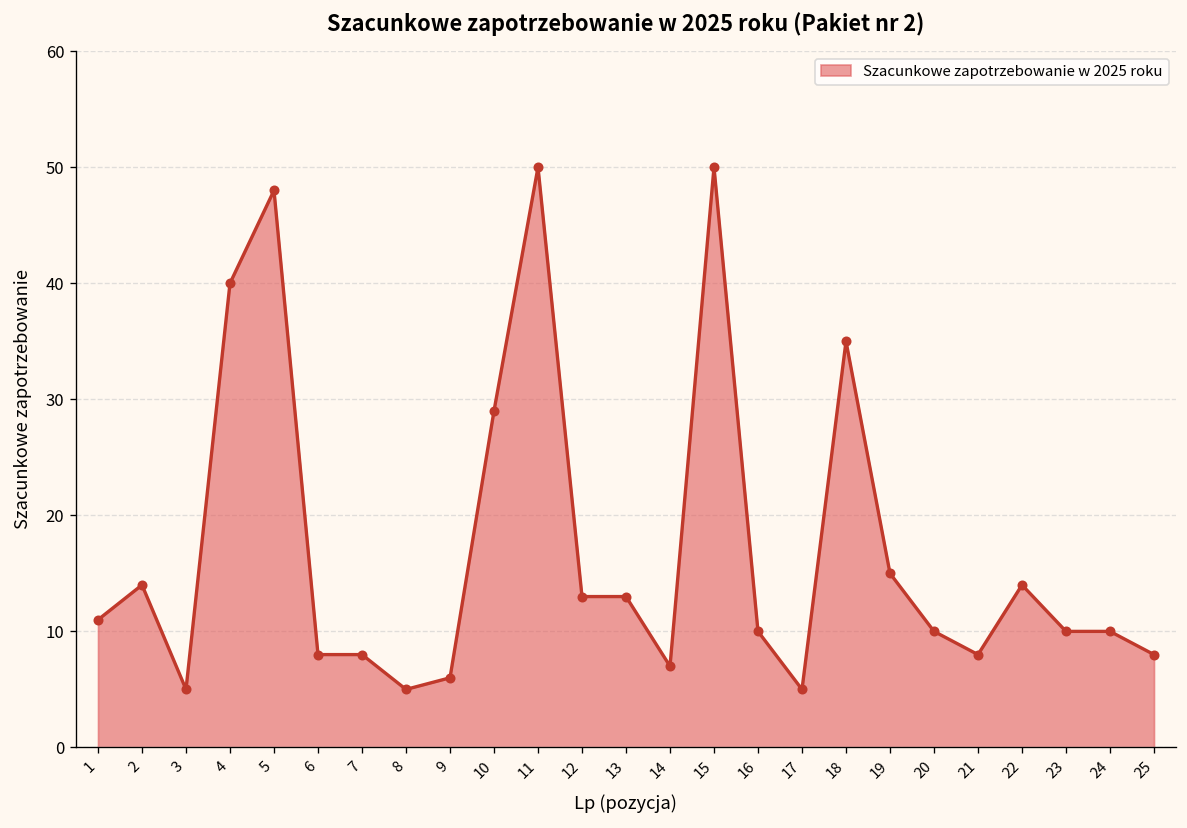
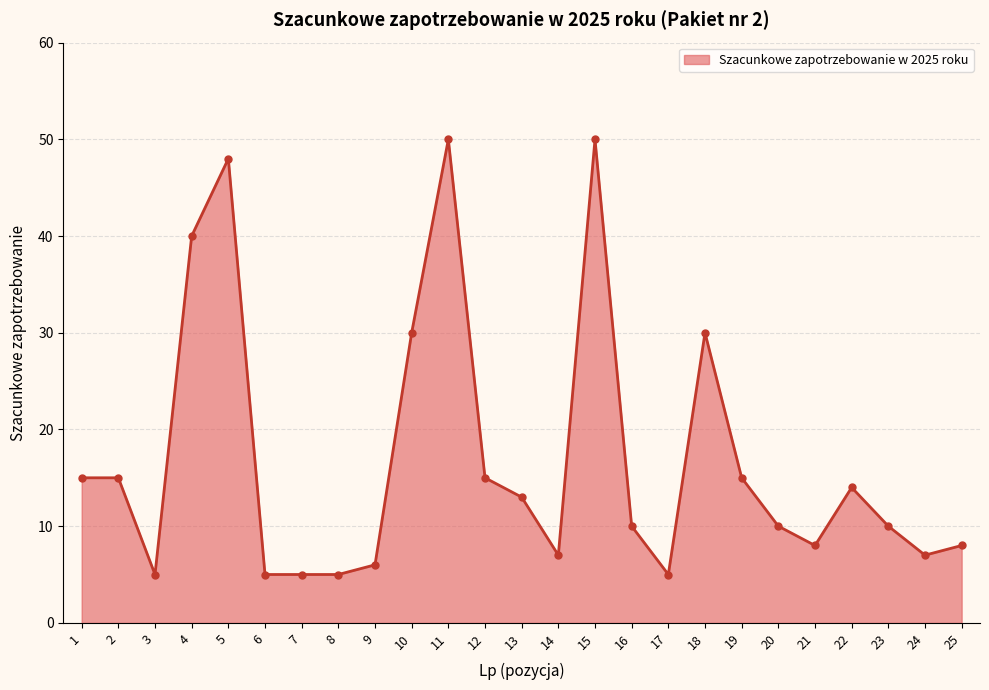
  {
    "Szacunkowe zapotrzebowanie w 2025 roku": {
-     "1": 11,
-     "2": 14,
+     "1": 15,
+     "2": 15,
      "3": 5,
      "4": 40,
      "5": 48,
-     "6": 8,
-     "7": 8,
+     "6": 5,
+     "7": 5,
      "8": 5,
      "9": 6,
-     "10": 29,
+     "10": 30,
      "11": 50,
-     "12": 13,
+     "12": 15,
      "13": 13,
      "14": 7,
      "15": 50,
      "16": 10,
      "17": 5,
-     "18": 35,
+     "18": 30,
      "19": 15,
      "20": 10,
      "21": 8,
      "22": 14,
      "23": 10,
-     "24": 10,
+     "24": 7,
      "25": 8
    }
  }
